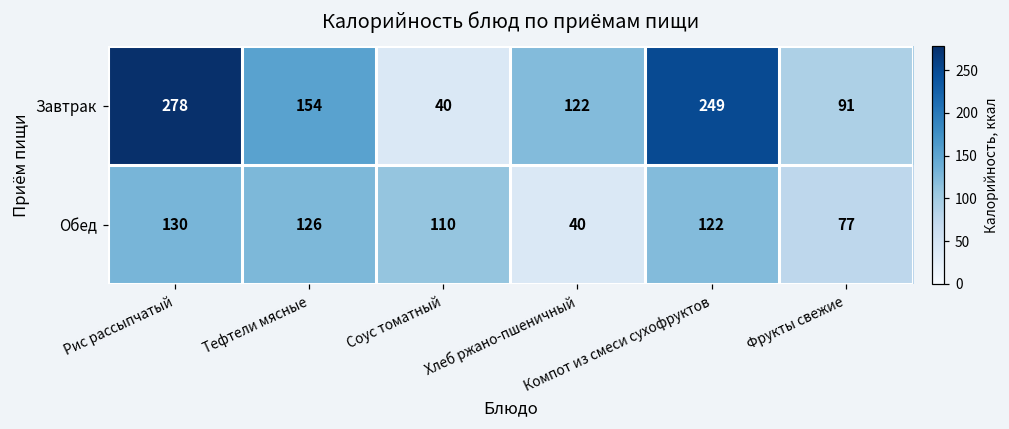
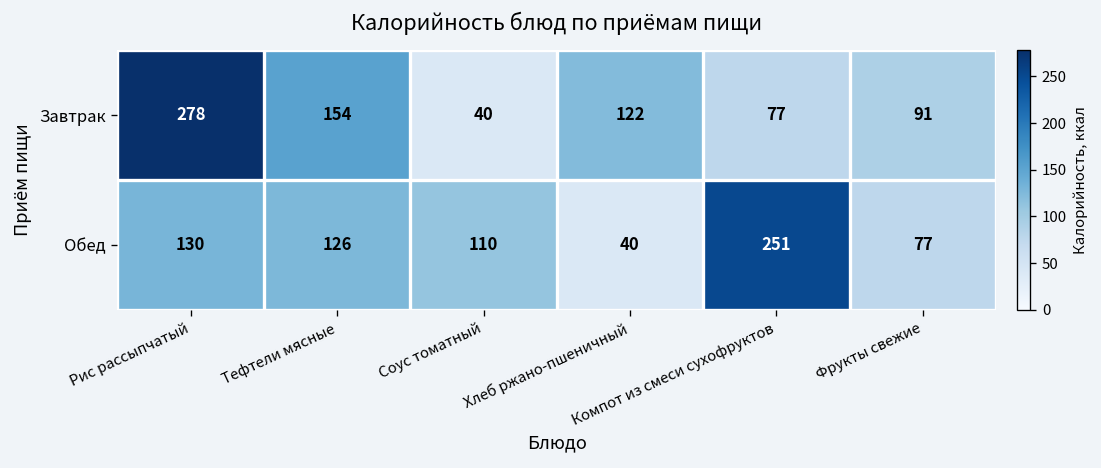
  {
    "Завтрак": {
      "Рис рассыпчатый": 278,
      "Тефтели мясные": 154,
      "Соус томатный": 40,
      "Хлеб ржано-пшеничный": 122,
-     "Компот из смеси сухофруктов": 249,
+     "Компот из смеси сухофруктов": 77,
      "Фрукты свежие": 91
    },
    "Обед": {
      "Рис рассыпчатый": 130,
      "Тефтели мясные": 126,
      "Соус томатный": 110,
      "Хлеб ржано-пшеничный": 40,
-     "Компот из смеси сухофруктов": 122,
+     "Компот из смеси сухофруктов": 251,
      "Фрукты свежие": 77
    }
  }
